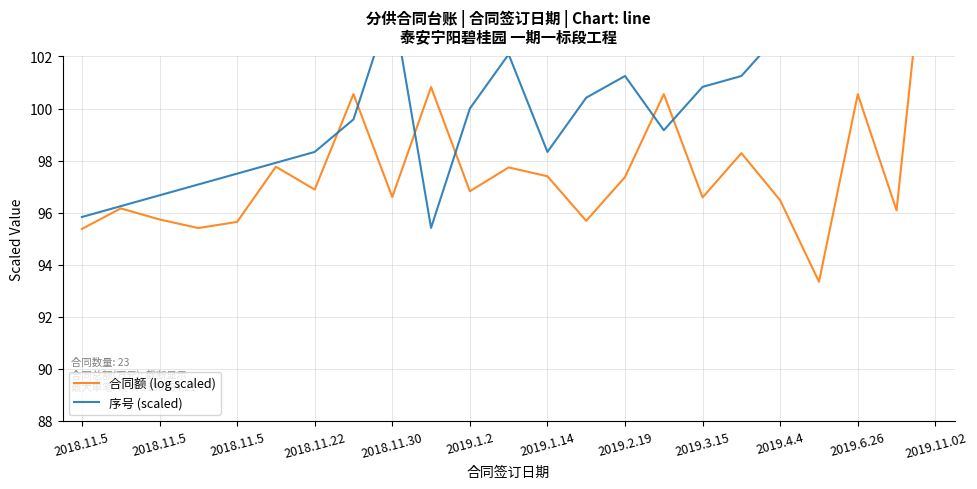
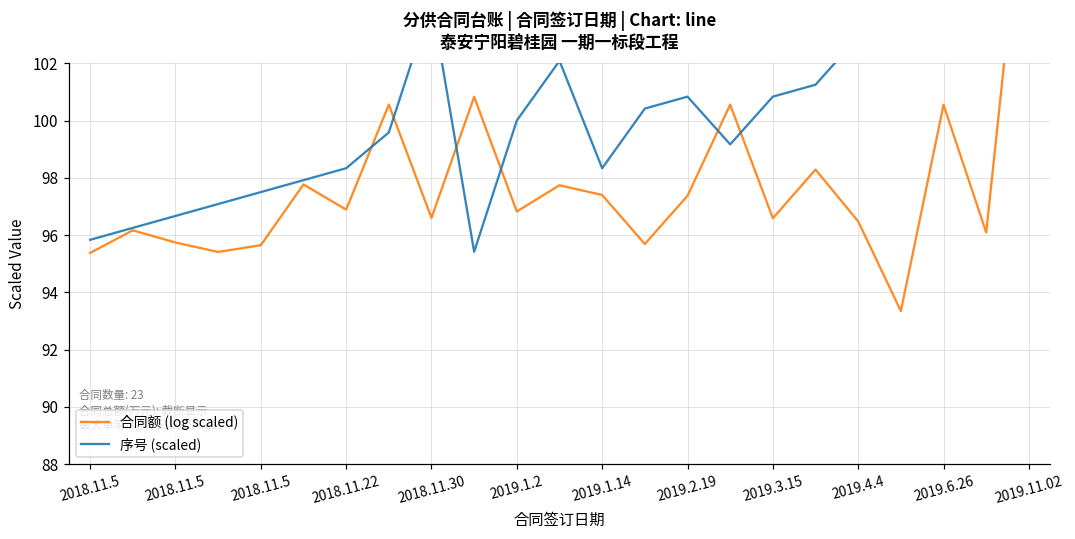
  {
    "合同额 (log scaled)": {
      "2018.11.30": 96.6,
      "2019.1.14": 97.4,
      "2019.2.19": 97.4,
      "2019.3.15": 96.6,
      "2019.6.26": 100.5
    },
    "序号 (scaled)": {
      "2019.1.14": 98.3,
-     "2019.2.19": 101.3,
+     "2019.2.19": 100.8,
      "2019.3.15": 100.8
    }
  }
